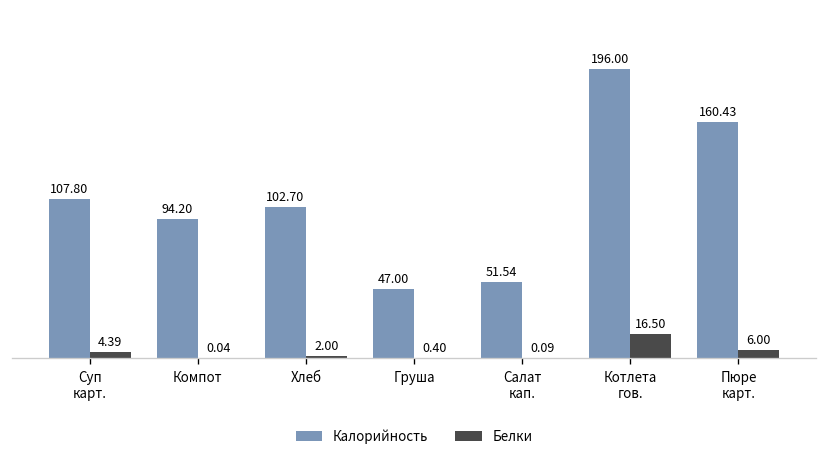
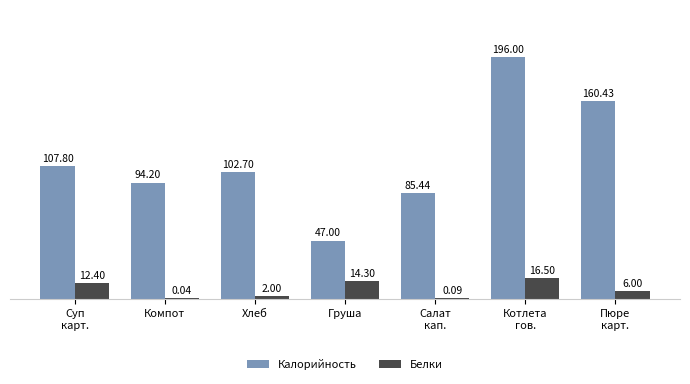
  {
    "Калорийность": {
      "Суп карт.": 107.80,
      "Компот": 94.20,
      "Хлеб": 102.70,
      "Груша": 47.00,
-     "Салат кап.": 51.54,
+     "Салат кап.": 85.44,
      "Котлета гов.": 196.00,
      "Пюре карт.": 160.43
    },
    "Белки": {
-     "Суп карт.": 4.39,
+     "Суп карт.": 12.40,
      "Компот": 0.04,
      "Хлеб": 2.00,
-     "Груша": 0.40,
+     "Груша": 14.30,
      "Салат кап.": 0.09,
      "Котлета гов.": 16.50,
      "Пюре карт.": 6.00
    }
  }
